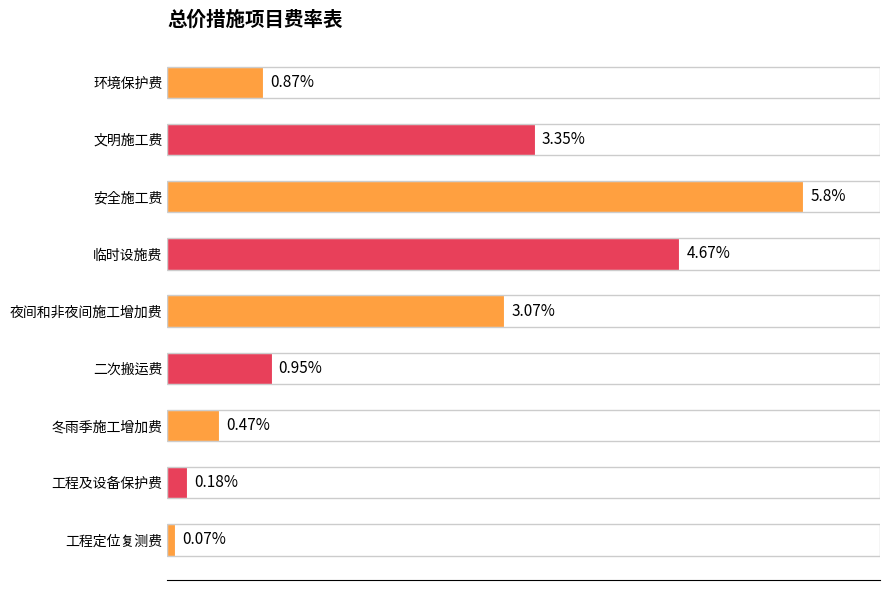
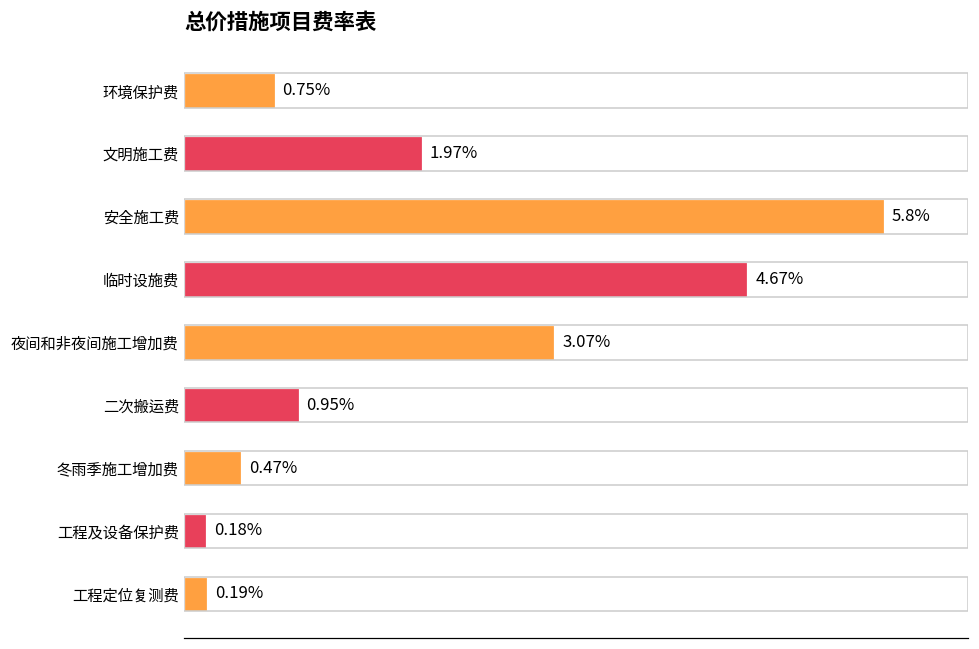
  {
-   "环境保护费": "0.87%",
-   "文明施工费": "3.35%",
+   "环境保护费": "0.75%",
+   "文明施工费": "1.97%",
    "安全施工费": "5.8%",
    "临时设施费": "4.67%",
    "夜间和非夜间施工增加费": "3.07%",
    "二次搬运费": "0.95%",
    "冬雨季施工增加费": "0.47%",
    "工程及设备保护费": "0.18%",
-   "工程定位复测费": "0.07%"
+   "工程定位复测费": "0.19%"
  }
